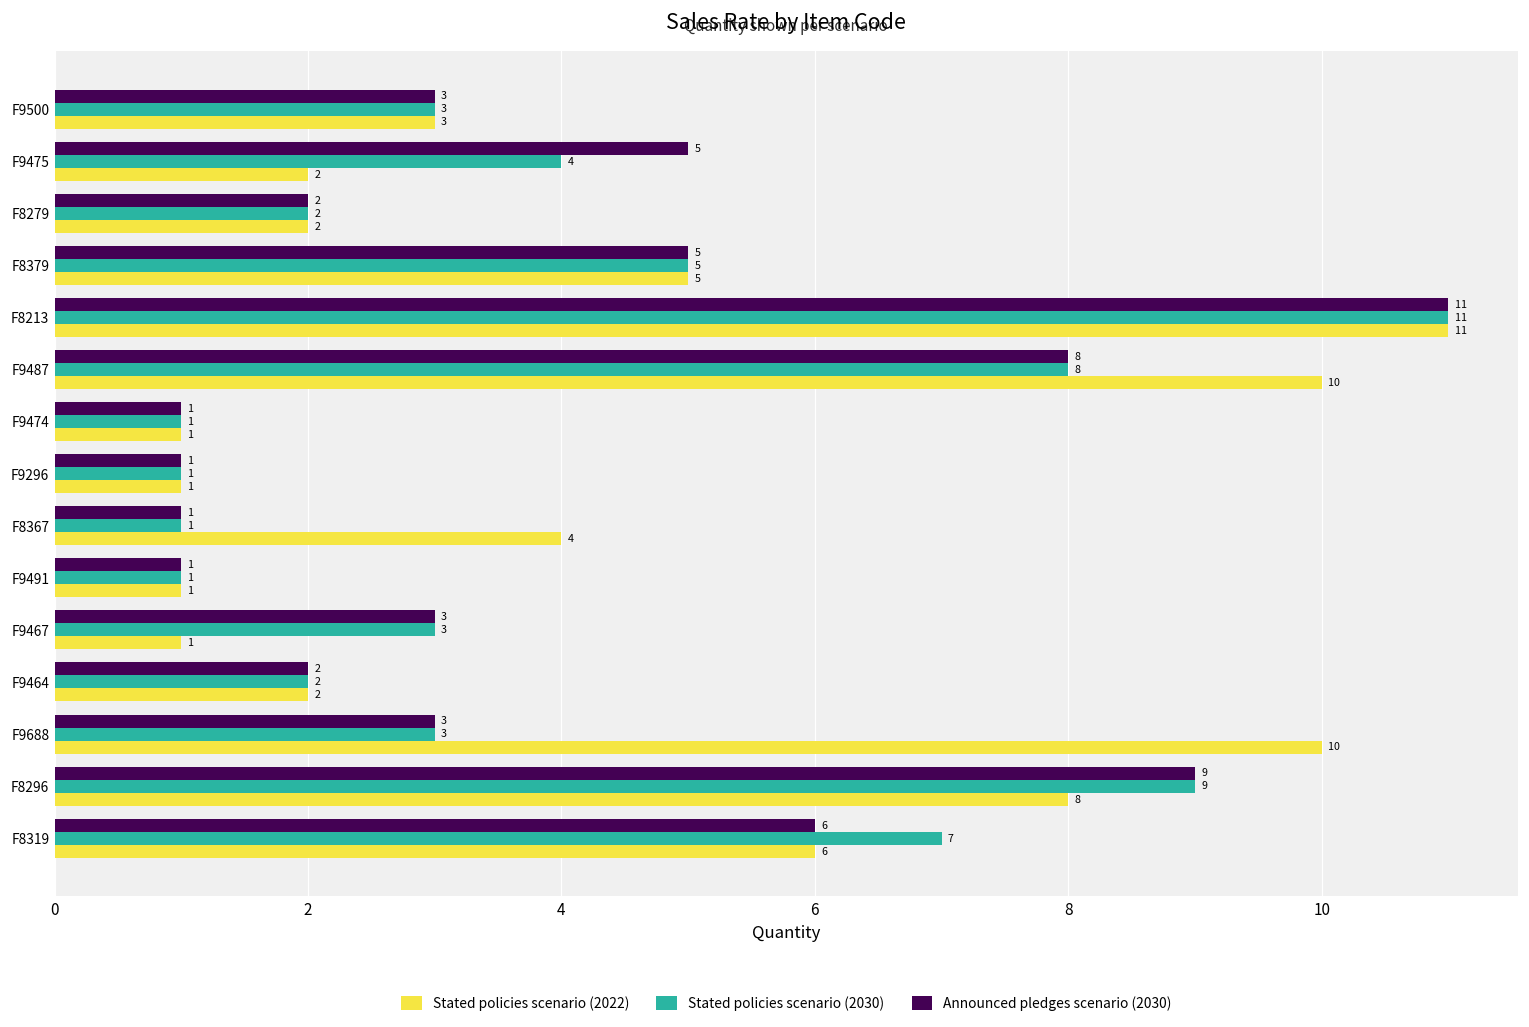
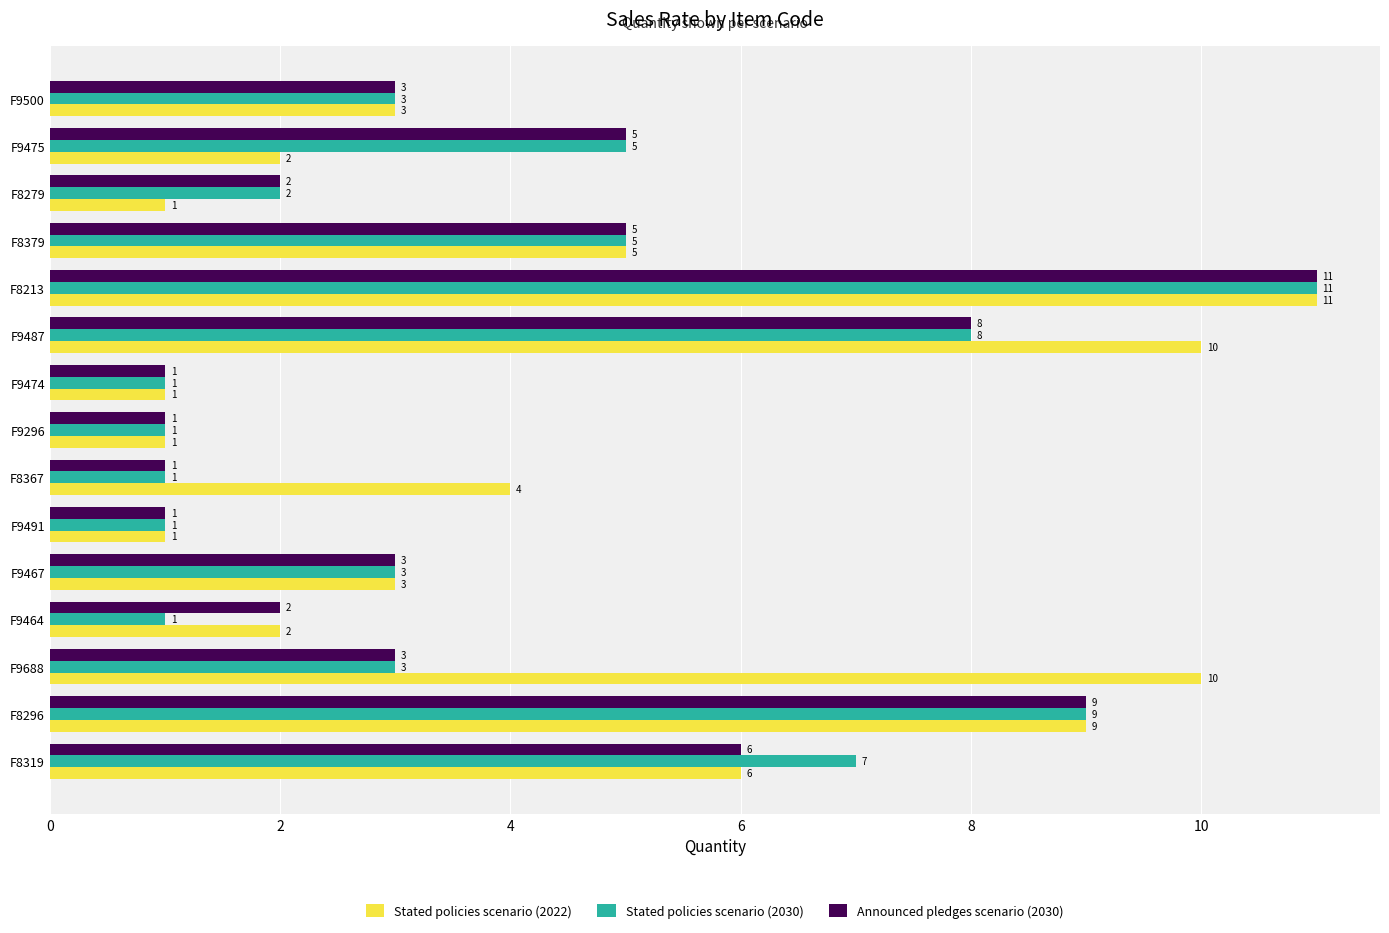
  {
    "Stated policies scenario (2022)": {
      "F9500": 3,
      "F9475": 2,
-     "F8279": 2,
+     "F8279": 1,
      "F8379": 5,
      "F8213": 11,
      "F9487": 10,
      "F9474": 1,
      "F9296": 1,
      "F8367": 4,
      "F9491": 1,
-     "F9467": 1,
+     "F9467": 3,
      "F9464": 2,
      "F9688": 10,
-     "F8296": 8,
+     "F8296": 9,
      "F8319": 6
    },
    "Stated policies scenario (2030)": {
      "F9500": 3,
-     "F9475": 4,
+     "F9475": 5,
      "F8279": 2,
      "F8379": 5,
      "F8213": 11,
      "F9487": 8,
      "F9474": 1,
      "F9296": 1,
      "F8367": 1,
      "F9491": 1,
      "F9467": 3,
-     "F9464": 2,
+     "F9464": 1,
      "F9688": 3,
      "F8296": 9,
      "F8319": 7
    },
    "Announced pledges scenario (2030)": {
      "F9500": 3,
      "F9475": 5,
      "F8279": 2,
      "F8379": 5,
      "F8213": 11,
      "F9487": 8,
      "F9474": 1,
      "F9296": 1,
      "F8367": 1,
      "F9491": 1,
      "F9467": 3,
      "F9464": 2,
      "F9688": 3,
      "F8296": 9,
      "F8319": 6
    }
  }
